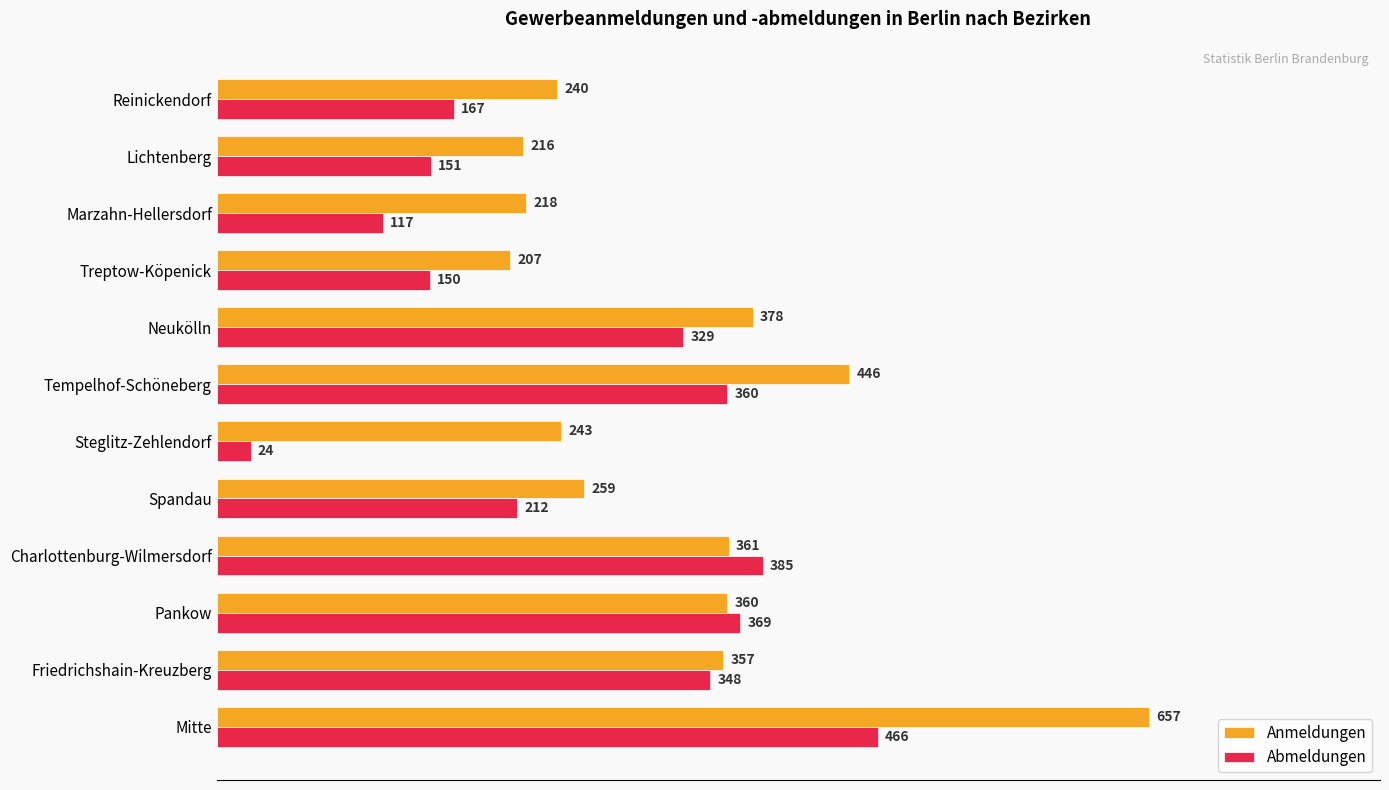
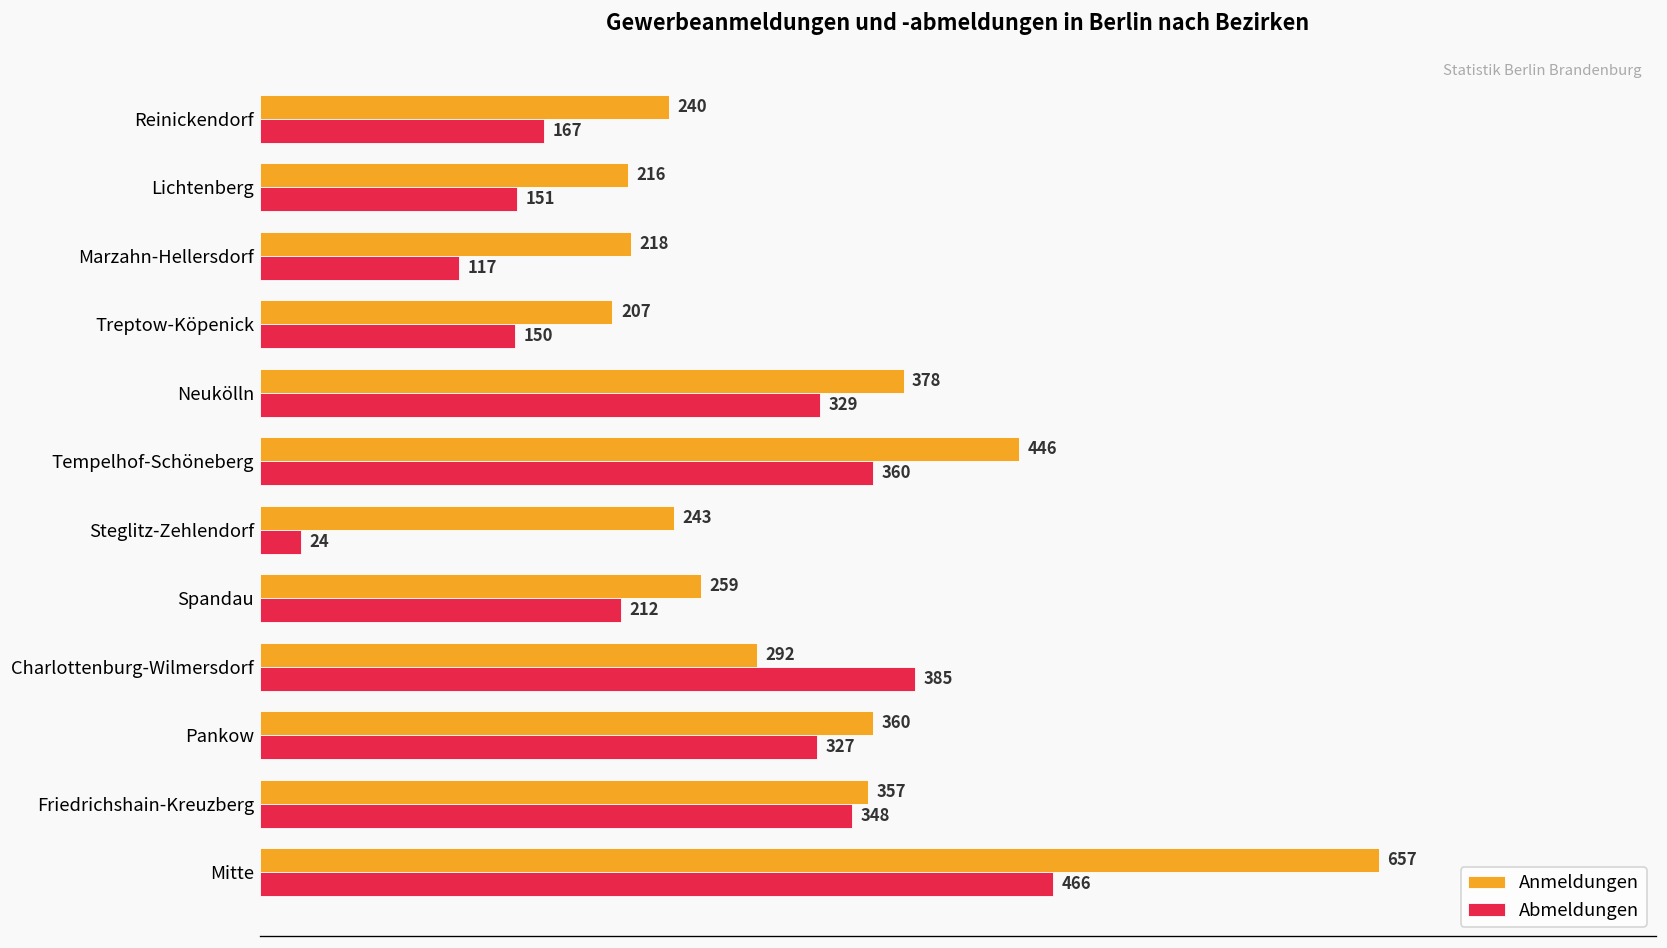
  {
    "Anmeldungen": {
      "Reinickendorf": 240,
      "Lichtenberg": 216,
      "Marzahn-Hellersdorf": 218,
      "Treptow-Köpenick": 207,
      "Neukölln": 378,
      "Tempelhof-Schöneberg": 446,
      "Steglitz-Zehlendorf": 243,
      "Spandau": 259,
-     "Charlottenburg-Wilmersdorf": 361,
+     "Charlottenburg-Wilmersdorf": 292,
      "Pankow": 360,
      "Friedrichshain-Kreuzberg": 357,
      "Mitte": 657
    },
    "Abmeldungen": {
      "Reinickendorf": 167,
      "Lichtenberg": 151,
      "Marzahn-Hellersdorf": 117,
      "Treptow-Köpenick": 150,
      "Neukölln": 329,
      "Tempelhof-Schöneberg": 360,
      "Steglitz-Zehlendorf": 24,
      "Spandau": 212,
      "Charlottenburg-Wilmersdorf": 385,
-     "Pankow": 369,
+     "Pankow": 327,
      "Friedrichshain-Kreuzberg": 348,
      "Mitte": 466
    }
  }
